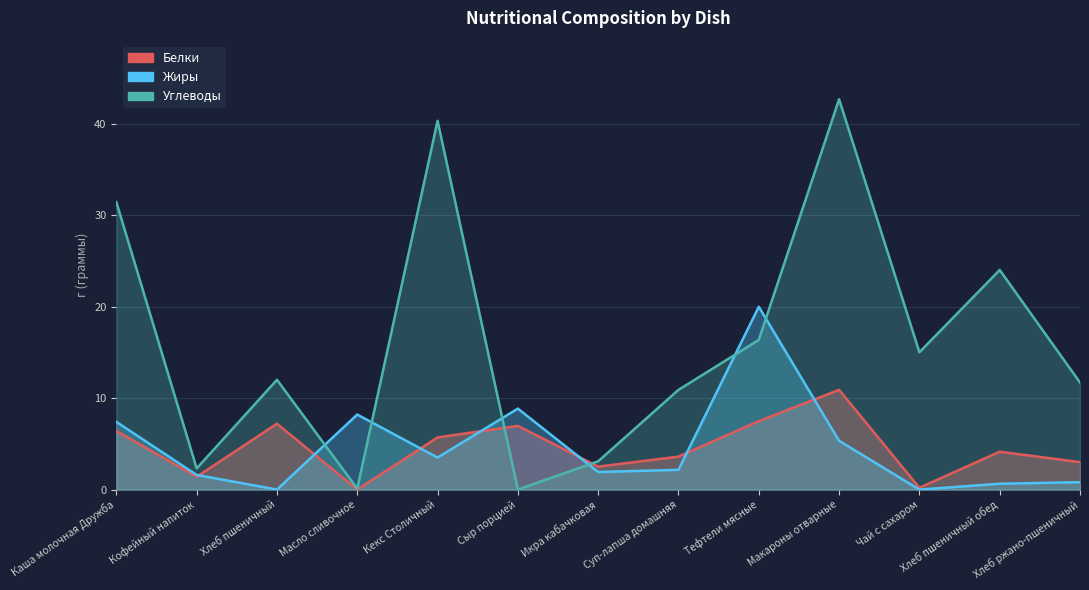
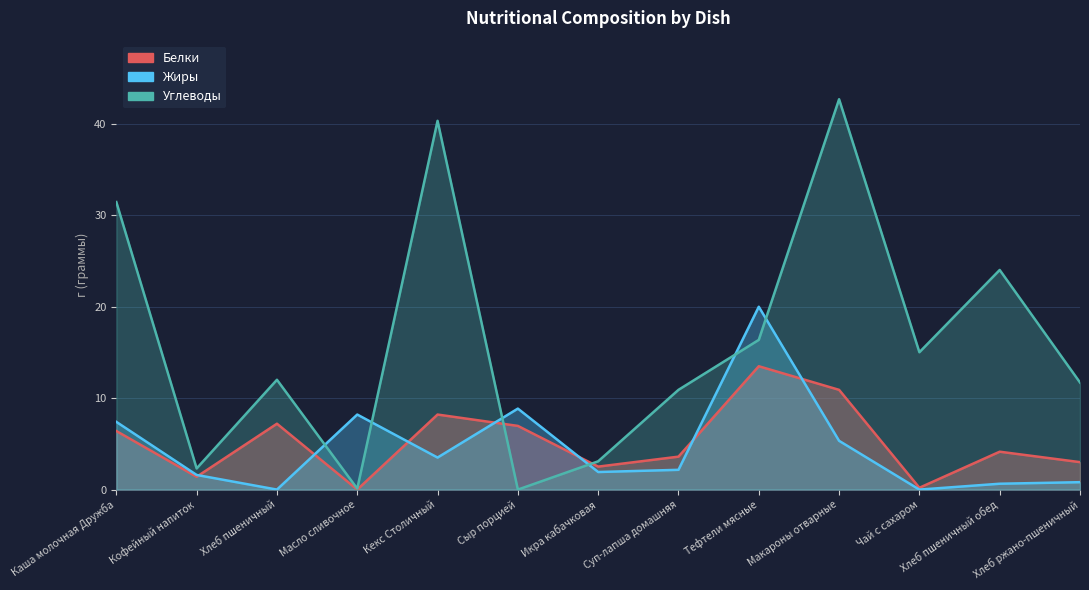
  {
    "Белки": {
      "Каша молочная Дружба": 6,
      "Хлеб пшеничный": 7,
-     "Кекс Столичный": 6,
+     "Кекс Столичный": 8,
      "Сыр порцией": 7,
      "Икра кабачковая": 3,
      "Суп-лапша домашняя": 4,
-     "Тефтели мясные": 7,
+     "Тефтели мясные": 13,
      "Макароны отварные": 11,
      "Хлеб пшеничный обед": 4,
      "Хлеб ржано-пшеничный": 3
    }
  }
